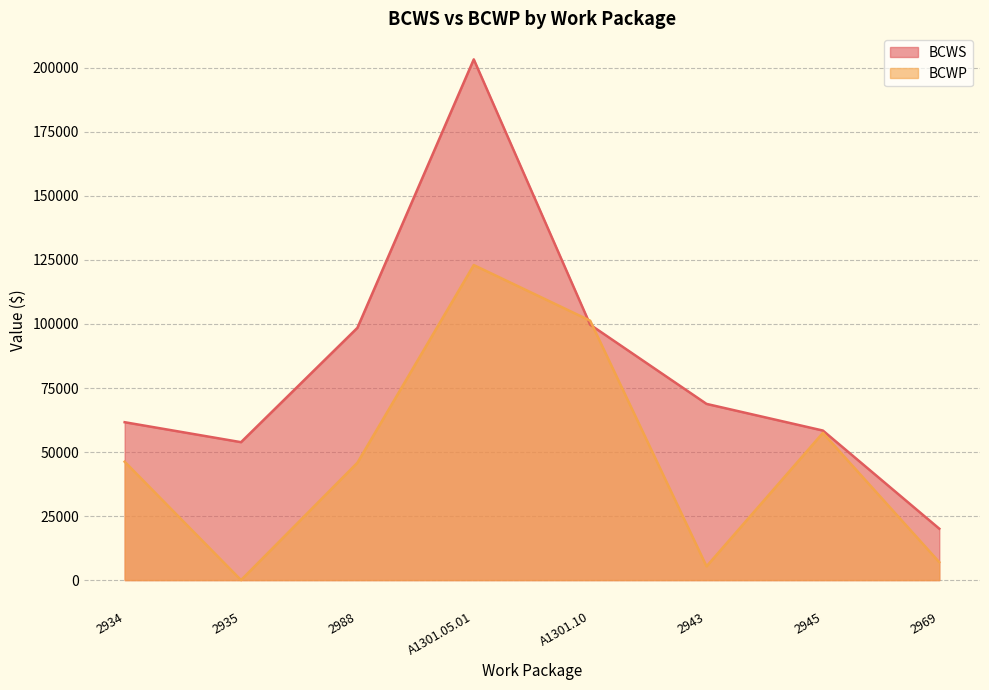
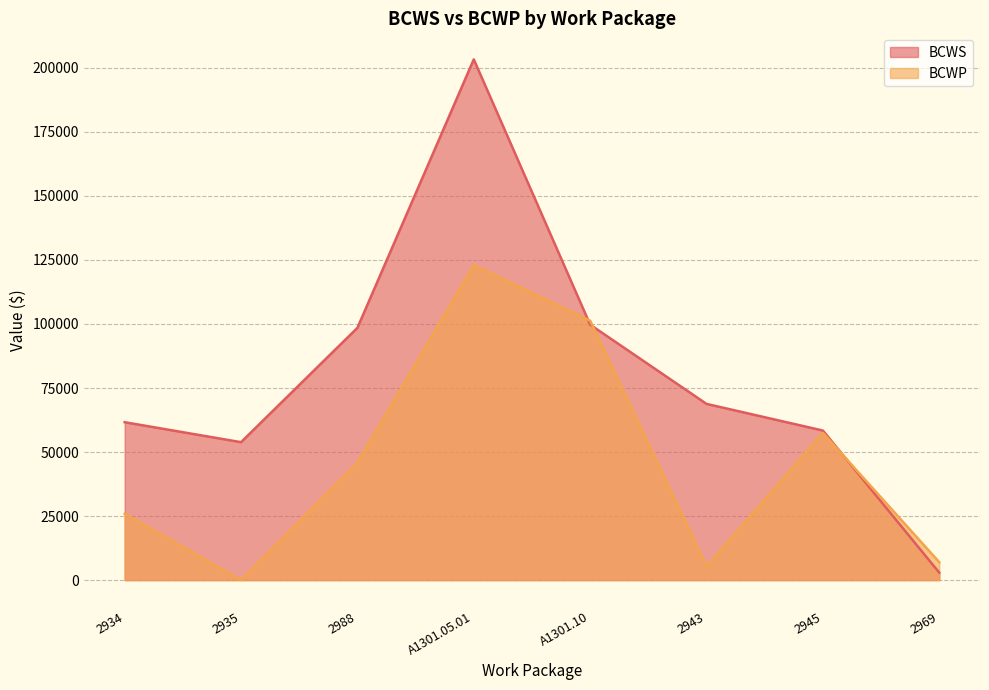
  {
    "BCWS": {
      "2934": 62000,
      "2935": 54000,
      "2988": 98000,
      "A1301.05.01": 203000,
      "A1301.10": 100000,
      "2943": 69000,
-     "2969": 20000
+     "2969": 3000
    },
    "BCWP": {
-     "2934": 46000,
+     "2934": 26000,
      "2935": 0,
      "2988": 46000,
      "A1301.05.01": 123000,
      "A1301.10": 101000,
      "2943": 5000,
      "2969": 7000
    }
  }
